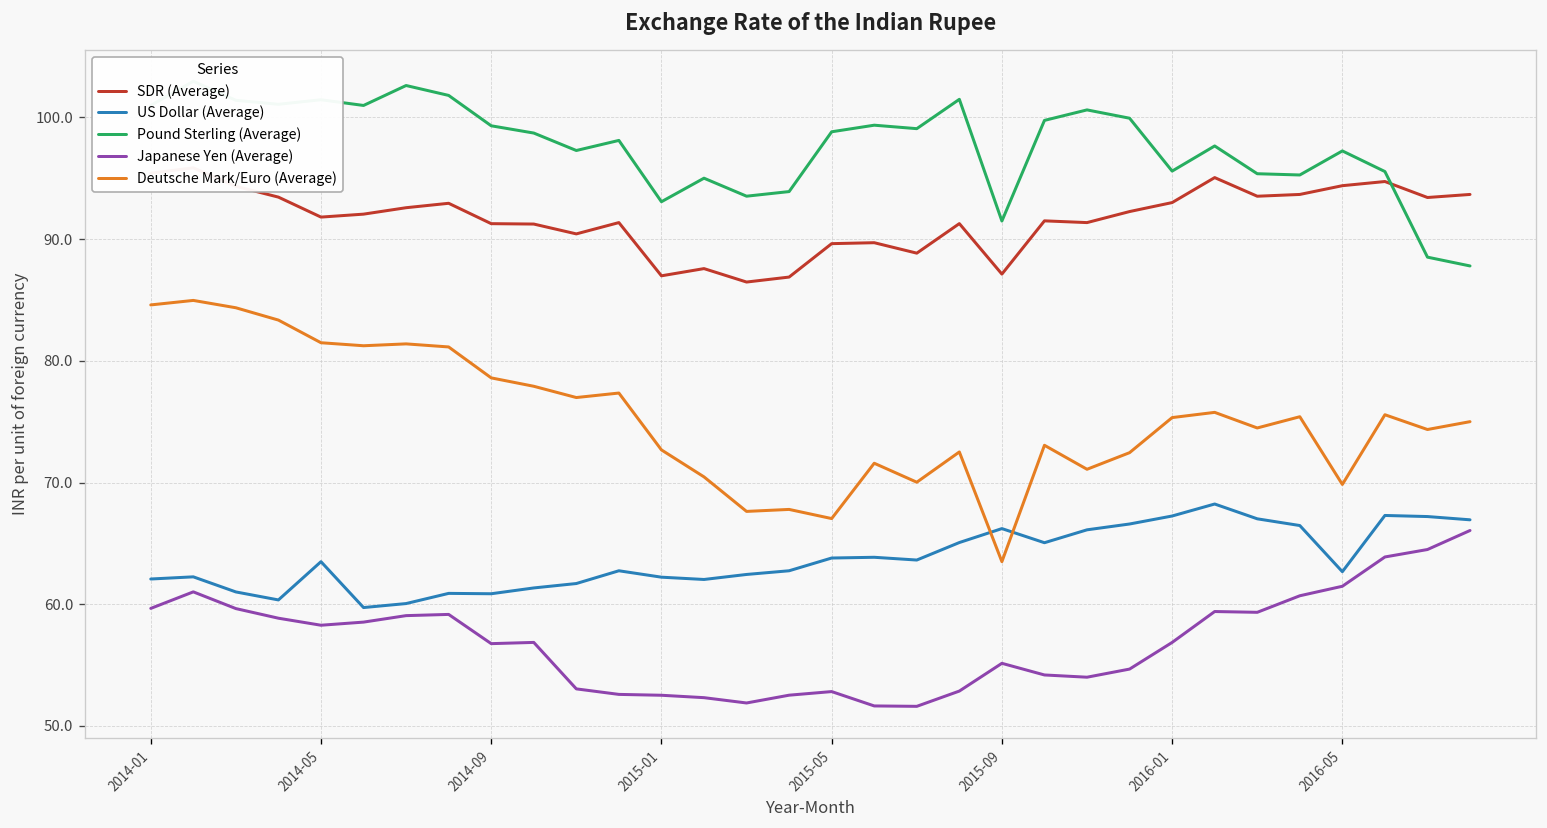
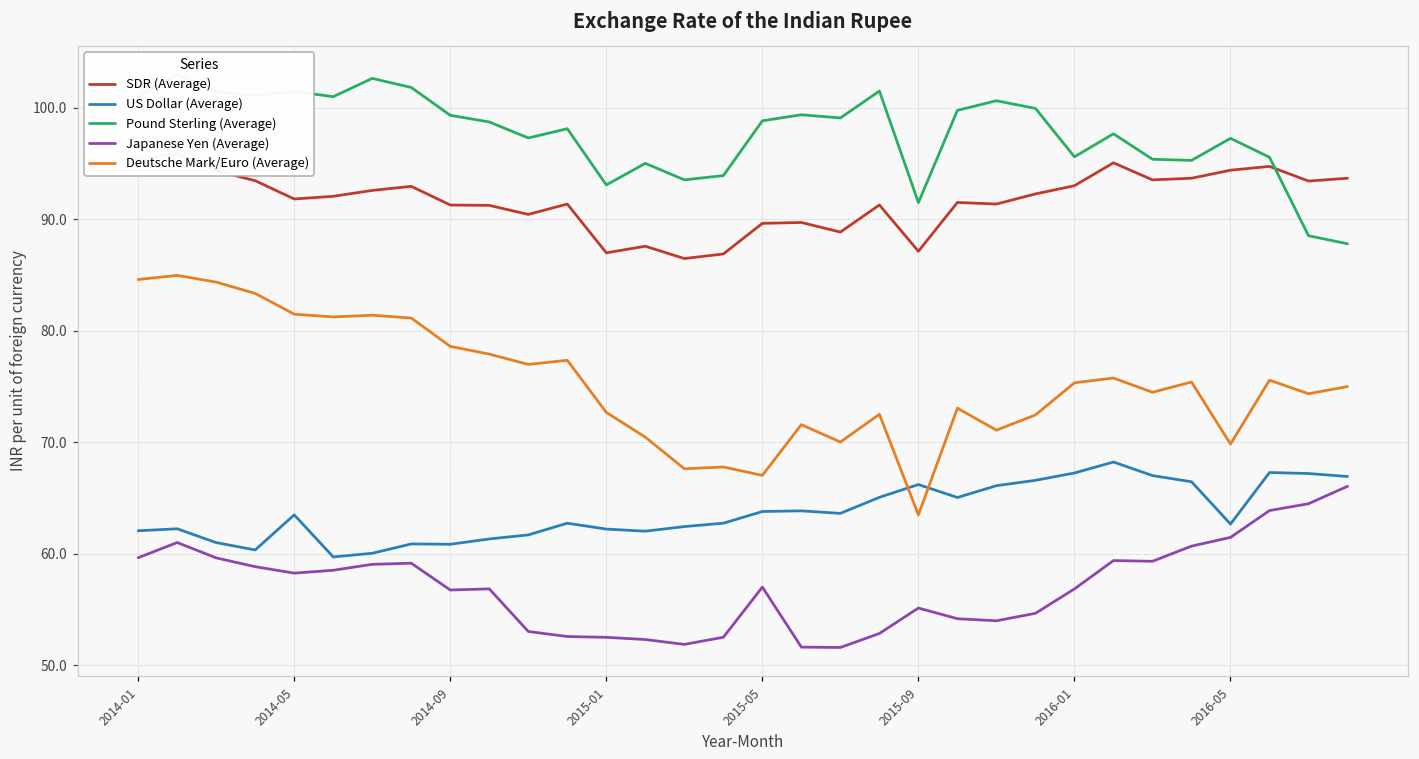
  {
    "SDR (Average)": {
      "2014-05": 91.8,
      "2014-09": 91.3,
      "2015-01": 87.0,
      "2015-05": 89.6,
      "2015-09": 87.1,
      "2016-01": 93.0,
      "2016-05": 94.4
    },
    "US Dollar (Average)": {
      "2014-01": 62.1,
      "2014-05": 63.5,
      "2014-09": 60.9,
      "2015-01": 62.2,
      "2015-05": 63.8,
      "2015-09": 66.2,
      "2016-01": 67.3,
      "2016-05": 62.7
    },
    "Pound Sterling (Average)": {
      "2014-09": 99.3,
      "2015-01": 93.1,
      "2015-05": 98.8,
      "2015-09": 91.5,
      "2016-01": 95.6,
      "2016-05": 97.2
    },
    "Japanese Yen (Average)": {
      "2014-01": 59.7,
      "2014-05": 58.3,
      "2014-09": 56.8,
      "2015-01": 52.5,
-     "2015-05": 52.8,
+     "2015-05": 57.0,
      "2015-09": 55.1,
      "2016-01": 56.9,
      "2016-05": 61.5
    },
    "Deutsche Mark/Euro (Average)": {
      "2014-01": 84.6,
      "2014-05": 81.5,
      "2014-09": 78.6,
      "2015-01": 72.7,
      "2015-05": 67.0,
      "2015-09": 63.5,
      "2016-01": 75.3,
      "2016-05": 69.8
    }
  }
